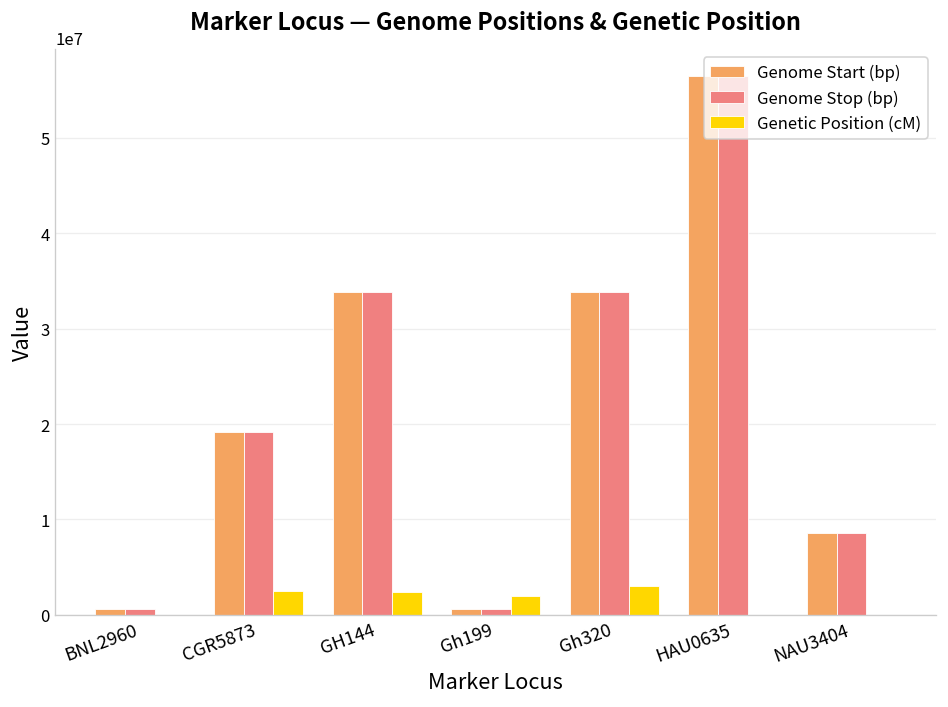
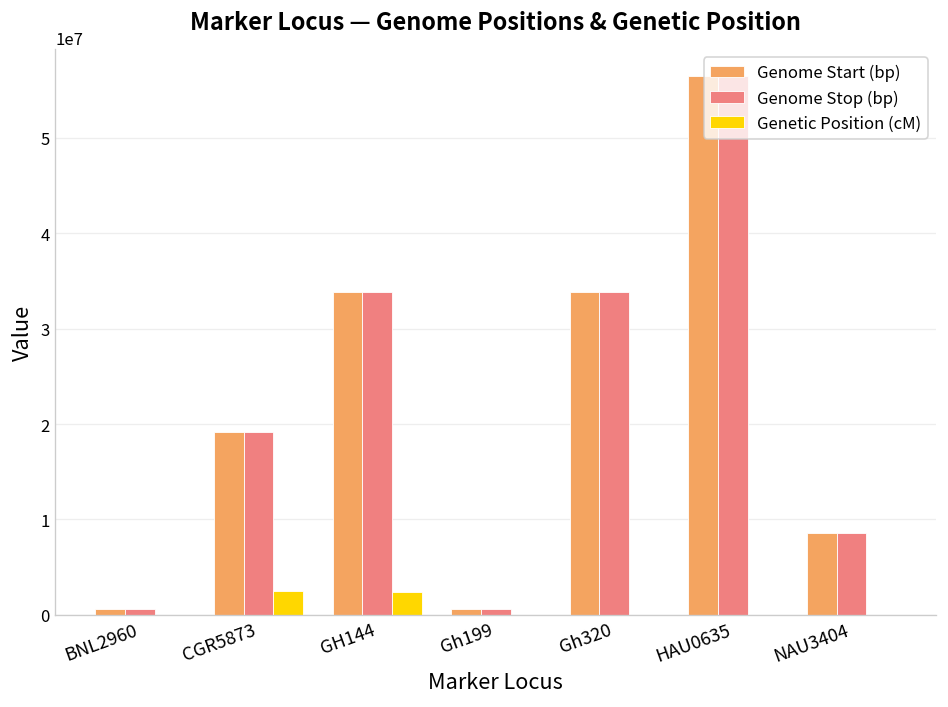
  {
    "Genetic Position (cM)": {
      "BNL2960": 0,
      "CGR5873": 3000000,
      "GH144": 2000000,
-     "Gh199": 2000000,
-     "Gh320": 3000000
+     "Gh199": 0,
+     "Gh320": 0
    }
  }
